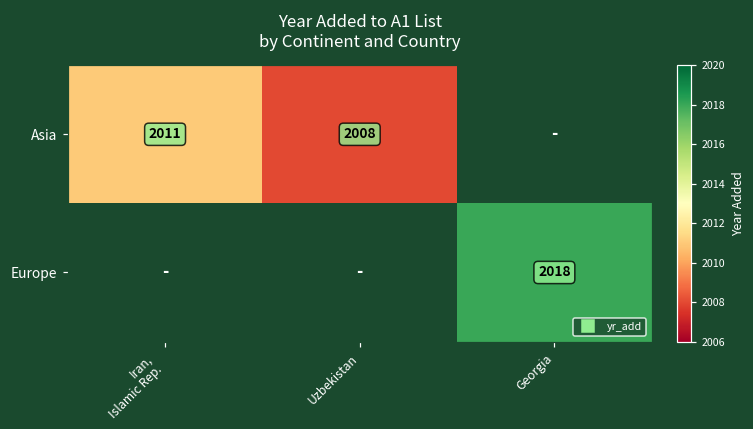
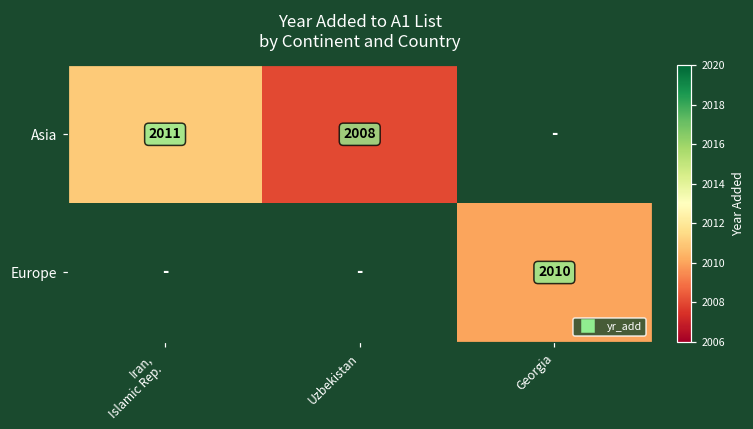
  {
    "Europe": {
-     "Georgia": 2018
+     "Georgia": 2010
    }
  }
